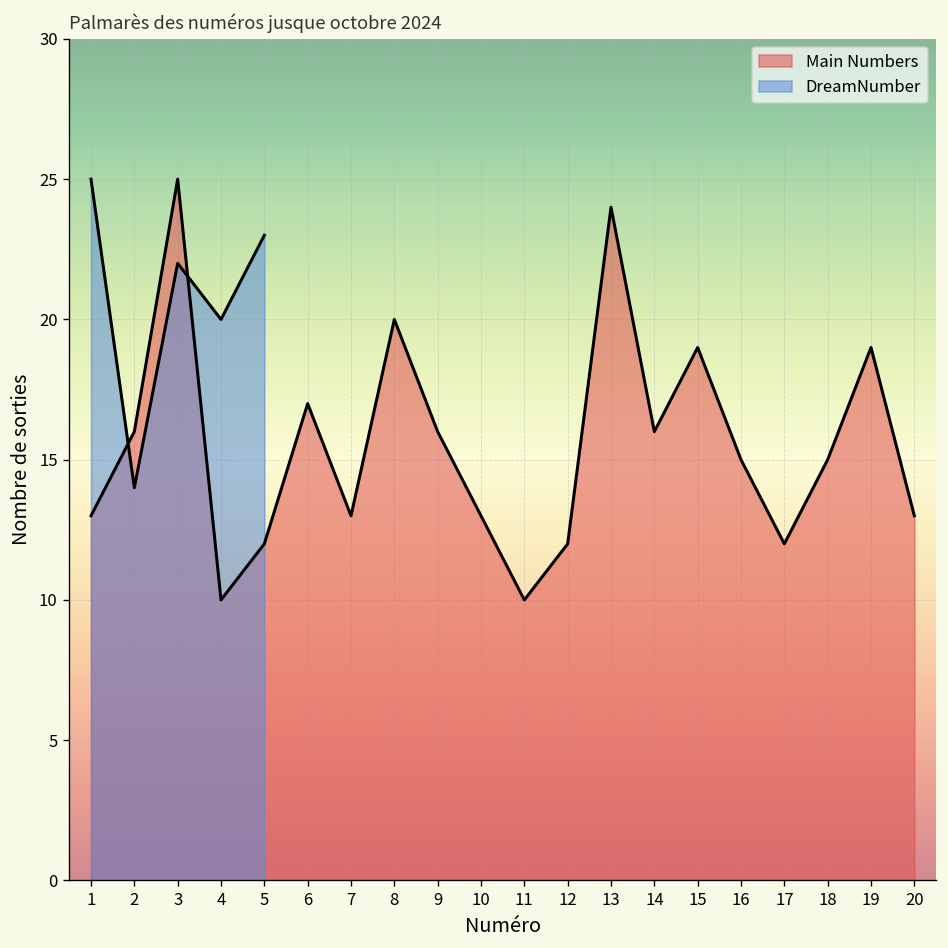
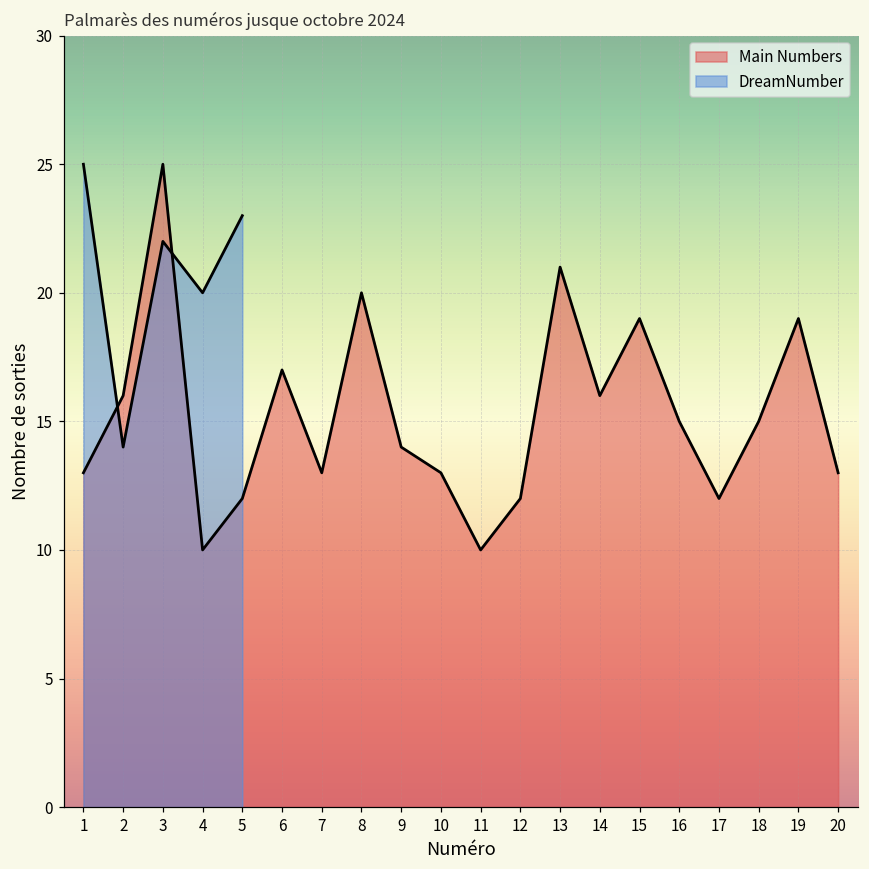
  {
    "Main Numbers": {
      "1": 13,
      "2": 16,
      "3": 25,
      "4": 10,
      "5": 12,
      "6": 17,
      "7": 13,
      "8": 20,
-     "9": 16,
+     "9": 14,
      "10": 13,
      "11": 10,
      "12": 12,
-     "13": 24,
+     "13": 21,
      "14": 16,
      "15": 19,
      "16": 15,
      "17": 12,
      "18": 15,
      "19": 19,
      "20": 13
    },
    "DreamNumber": {
      "1": 25,
      "2": 14,
      "3": 22,
      "4": 20,
      "5": 23
    }
  }
